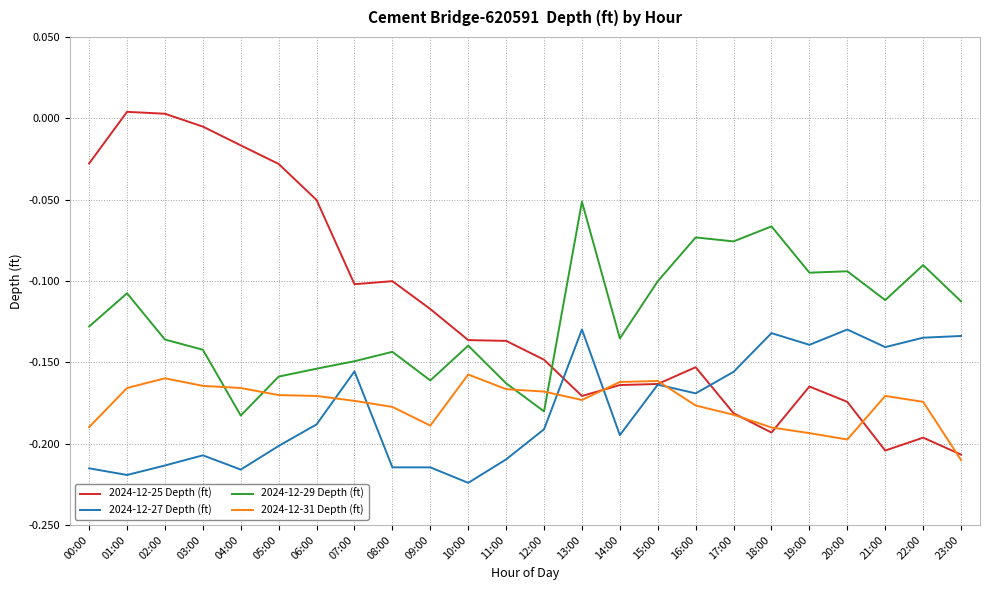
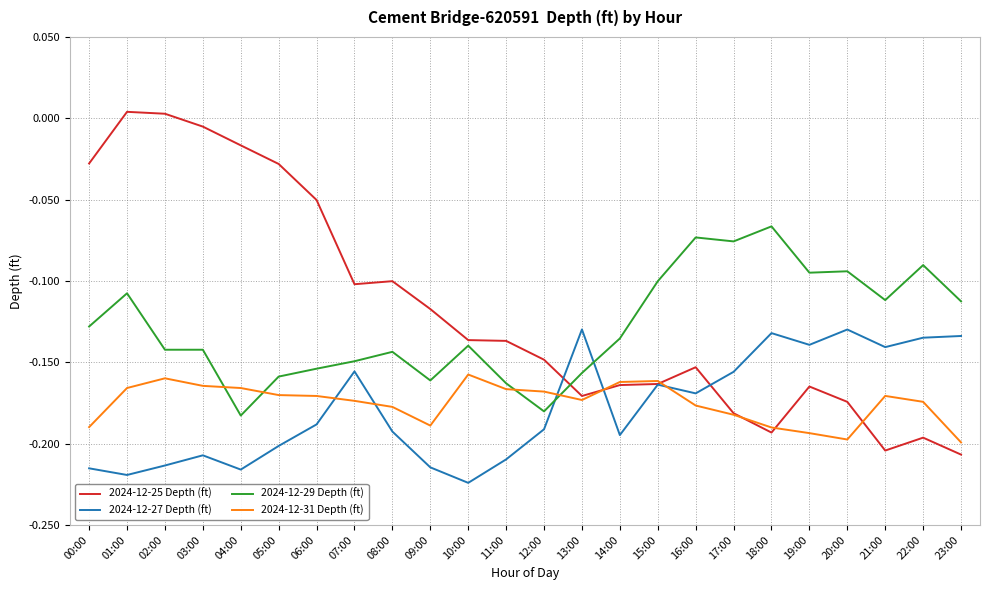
  {
    "2024-12-25 Depth (ft)": {
      "00:00": -0.028,
      "01:00": 0.004,
      "02:00": 0.003,
      "03:00": -0.005,
      "04:00": -0.017,
      "05:00": -0.028,
      "06:00": -0.050,
      "07:00": -0.102,
      "08:00": -0.100,
      "09:00": -0.117,
      "10:00": -0.136,
      "11:00": -0.137,
      "12:00": -0.148,
      "13:00": -0.171,
      "14:00": -0.164,
      "16:00": -0.153,
      "18:00": -0.193,
      "19:00": -0.165,
      "20:00": -0.174,
      "21:00": -0.204,
      "22:00": -0.196,
      "23:00": -0.207
    },
    "2024-12-27 Depth (ft)": {
      "00:00": -0.215,
      "01:00": -0.219,
      "02:00": -0.213,
      "03:00": -0.207,
      "04:00": -0.216,
      "05:00": -0.201,
      "06:00": -0.188,
      "07:00": -0.156,
-     "08:00": -0.215,
+     "08:00": -0.193,
      "09:00": -0.215,
      "10:00": -0.224,
      "11:00": -0.210,
      "12:00": -0.191,
      "13:00": -0.130,
      "14:00": -0.195,
      "16:00": -0.169,
      "17:00": -0.156,
      "18:00": -0.132,
      "19:00": -0.139,
      "20:00": -0.130,
      "21:00": -0.141,
      "22:00": -0.135,
      "23:00": -0.134
    },
    "2024-12-29 Depth (ft)": {
      "00:00": -0.128,
      "01:00": -0.108,
-     "02:00": -0.136,
+     "02:00": -0.142,
      "03:00": -0.142,
      "04:00": -0.183,
      "05:00": -0.159,
      "06:00": -0.154,
      "07:00": -0.149,
      "08:00": -0.144,
      "09:00": -0.161,
      "10:00": -0.140,
      "11:00": -0.163,
      "12:00": -0.180,
-     "13:00": -0.051,
+     "13:00": -0.157,
      "14:00": -0.135,
      "15:00": -0.100,
      "16:00": -0.073,
      "17:00": -0.076,
      "18:00": -0.066,
      "19:00": -0.095,
      "20:00": -0.094,
      "21:00": -0.112,
      "22:00": -0.090,
      "23:00": -0.113
    },
    "2024-12-31 Depth (ft)": {
      "00:00": -0.190,
      "01:00": -0.166,
      "02:00": -0.160,
      "03:00": -0.164,
      "04:00": -0.166,
      "05:00": -0.170,
      "06:00": -0.171,
      "07:00": -0.174,
      "08:00": -0.177,
      "09:00": -0.189,
      "10:00": -0.158,
      "11:00": -0.167,
      "12:00": -0.168,
      "13:00": -0.173,
      "14:00": -0.162,
      "15:00": -0.161,
      "16:00": -0.177,
      "18:00": -0.190,
      "19:00": -0.194,
      "20:00": -0.197,
      "21:00": -0.171,
      "22:00": -0.174,
-     "23:00": -0.210
+     "23:00": -0.199
    }
  }
